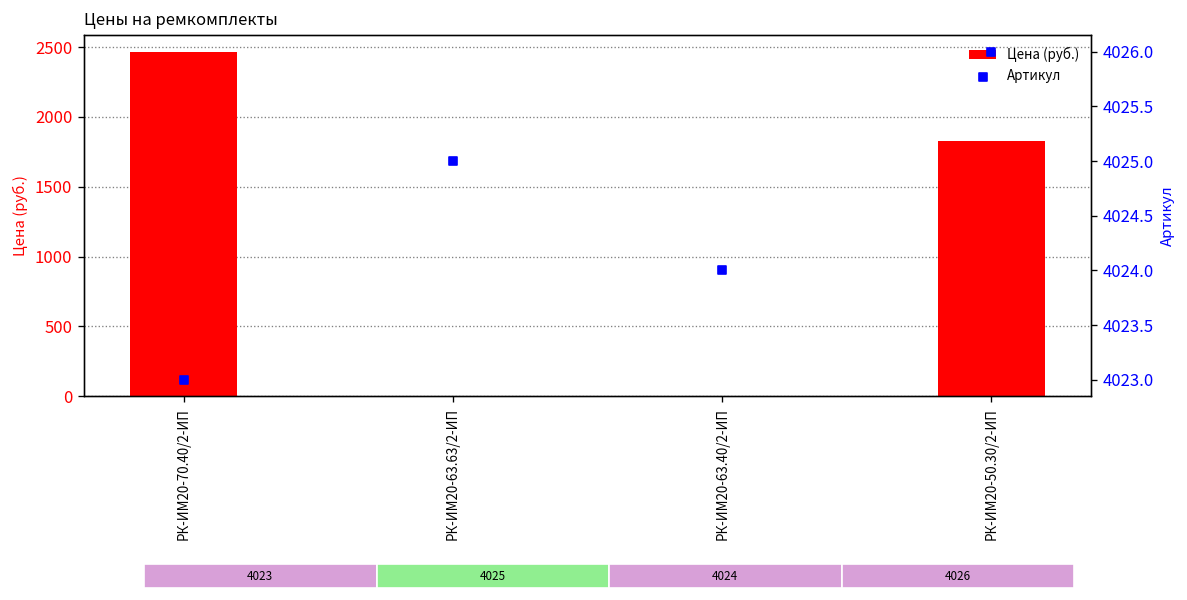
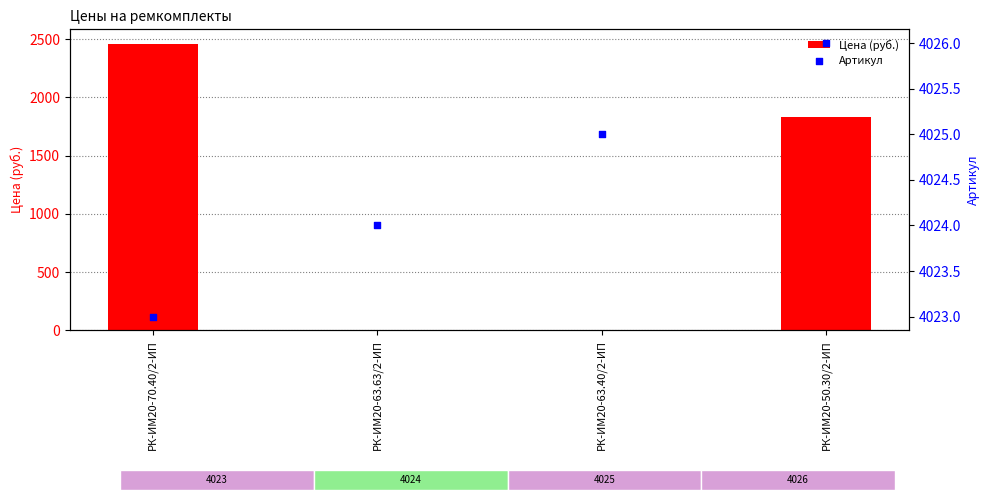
  {
    "Цены на ремкомплекты": {
      "Артикул": {
-       "РК-ИМ20-63.63/2-ИП": 4025,
-       "РК-ИМ20-63.40/2-ИП": 4024
+       "РК-ИМ20-63.63/2-ИП": 4024,
+       "РК-ИМ20-63.40/2-ИП": 4025
      }
    }
  }
